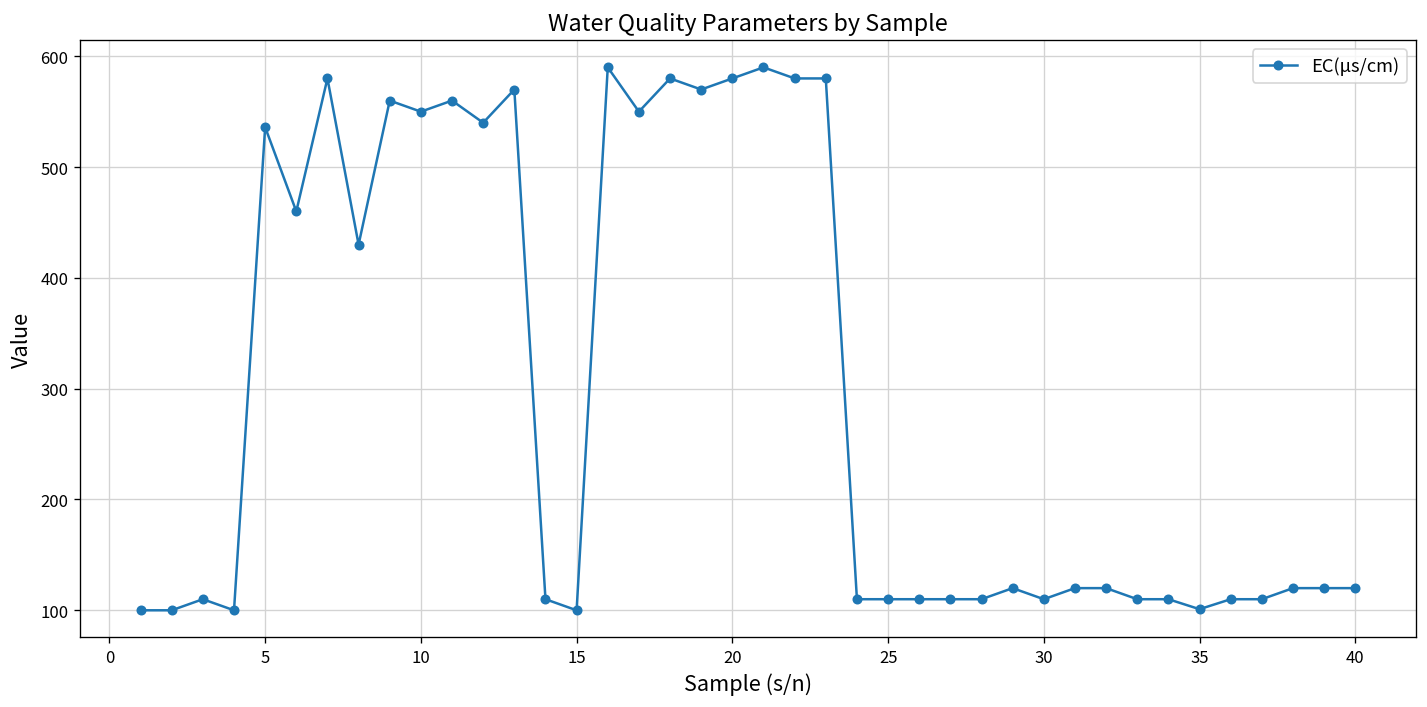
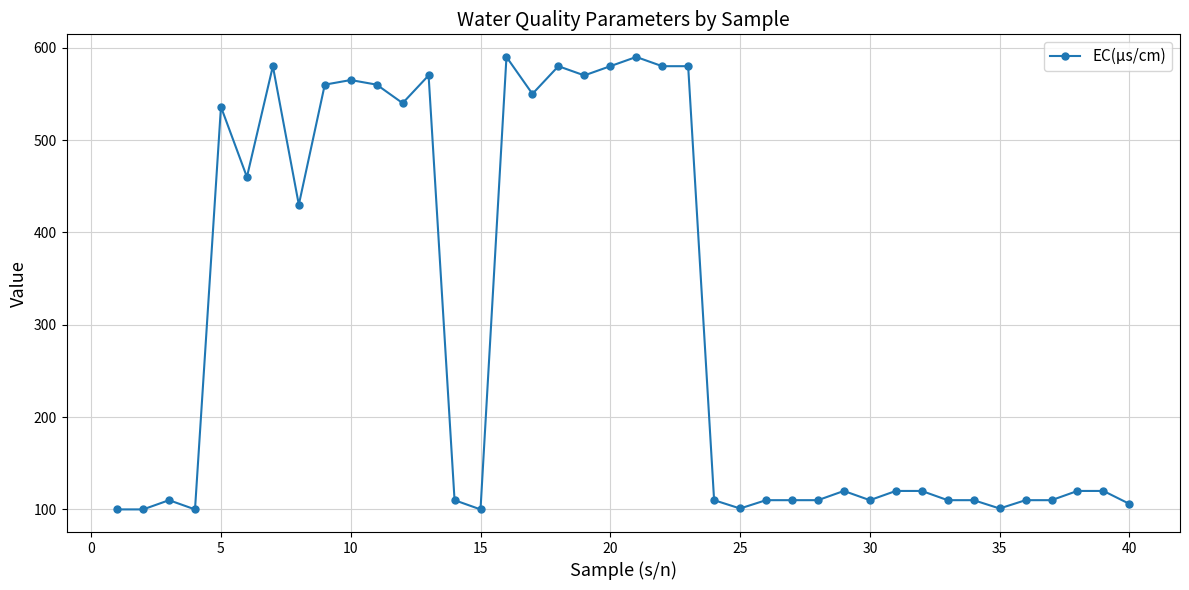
  {
    "5": 540,
-   "10": 550,
+   "10": 570,
    "15": 100,
    "20": 580,
-   "25": 110,
+   "25": 100,
    "30": 110,
    "35": 100,
-   "40": 120
+   "40": 110
  }
